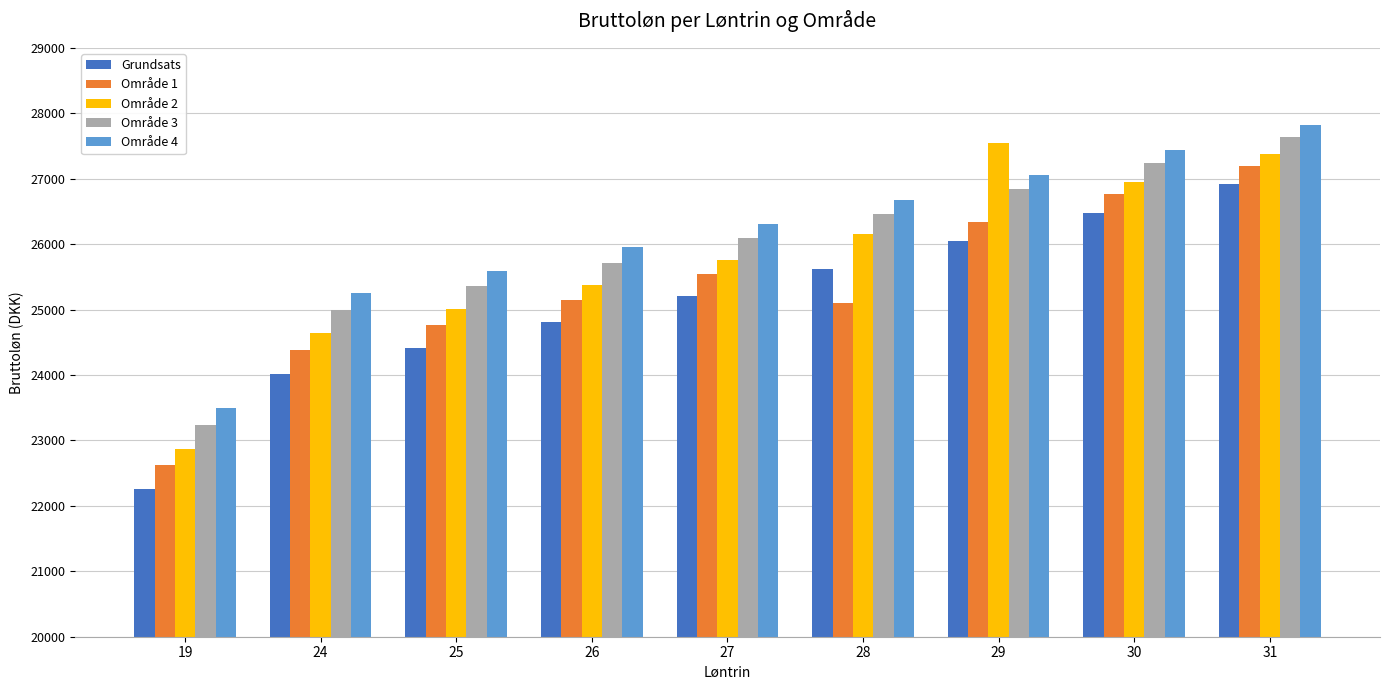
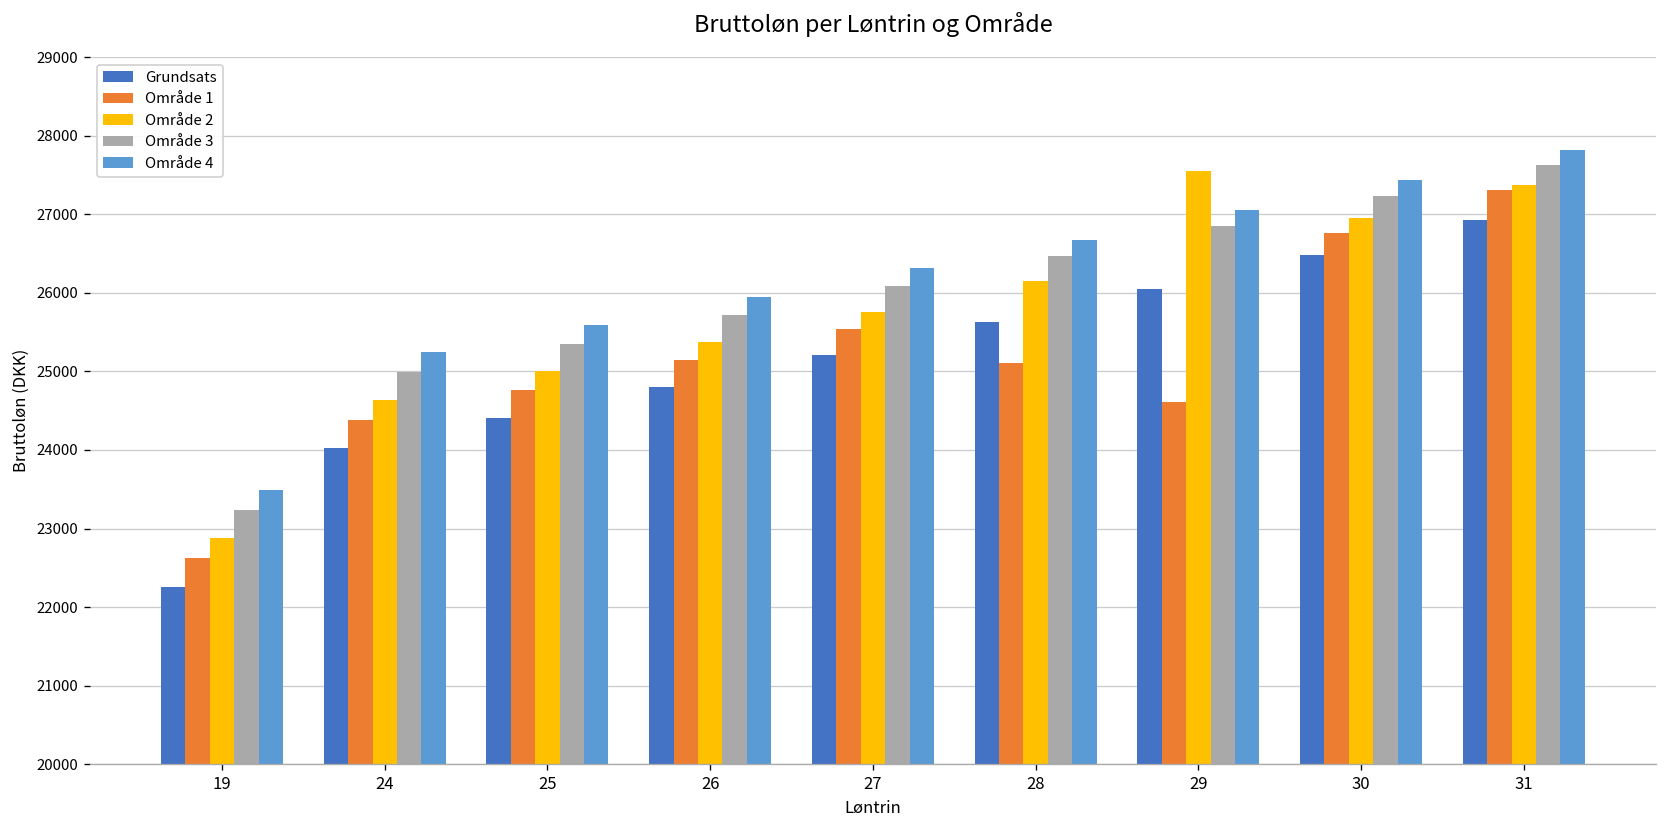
  {
    "Område 1": {
      "19": 22600,
      "24": 24400,
      "25": 24800,
      "26": 25100,
      "27": 25500,
      "28": 25100,
-     "29": 26300,
+     "29": 24600,
      "30": 26800,
-     "31": 27200
+     "31": 27300
    },
    "Område 2": {
      "19": 22900,
      "24": 24600,
      "25": 25000,
      "26": 25400,
      "27": 25800,
      "28": 26200,
      "29": 27600,
      "30": 27000,
      "31": 27400
    },
    "Område 3": {
      "19": 23200,
      "24": 25000,
      "25": 25400,
      "26": 25700,
      "27": 26100,
      "28": 26500,
      "29": 26800,
      "30": 27200,
      "31": 27600
    }
  }
